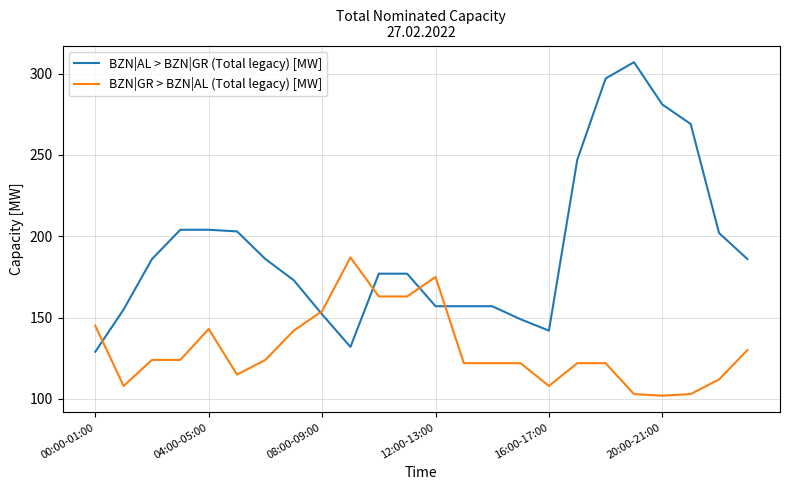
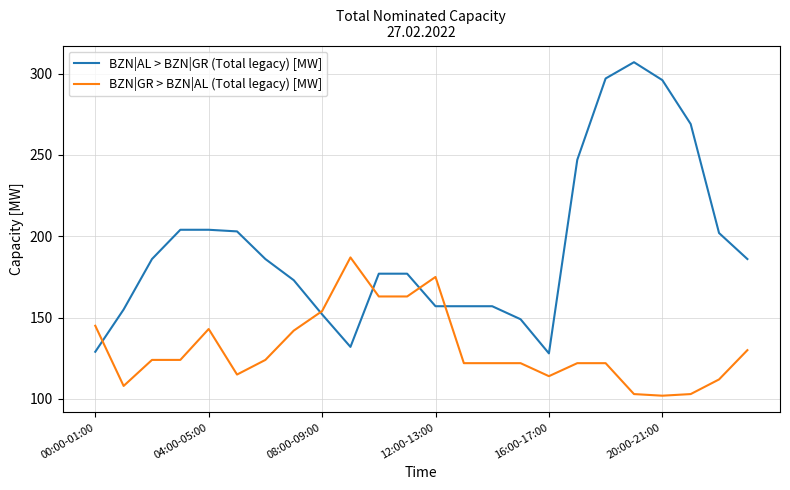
  {
    "BZN|AL > BZN|GR (Total legacy) [MW]": {
      "00:00-01:00": 129,
      "04:00-05:00": 204,
      "08:00-09:00": 152,
      "12:00-13:00": 157,
-     "16:00-17:00": 142,
-     "20:00-21:00": 281
+     "16:00-17:00": 128,
+     "20:00-21:00": 296
    },
    "BZN|GR > BZN|AL (Total legacy) [MW]": {
      "00:00-01:00": 145,
      "04:00-05:00": 143,
      "08:00-09:00": 154,
      "12:00-13:00": 175,
-     "16:00-17:00": 108,
+     "16:00-17:00": 114,
      "20:00-21:00": 102
    }
  }
